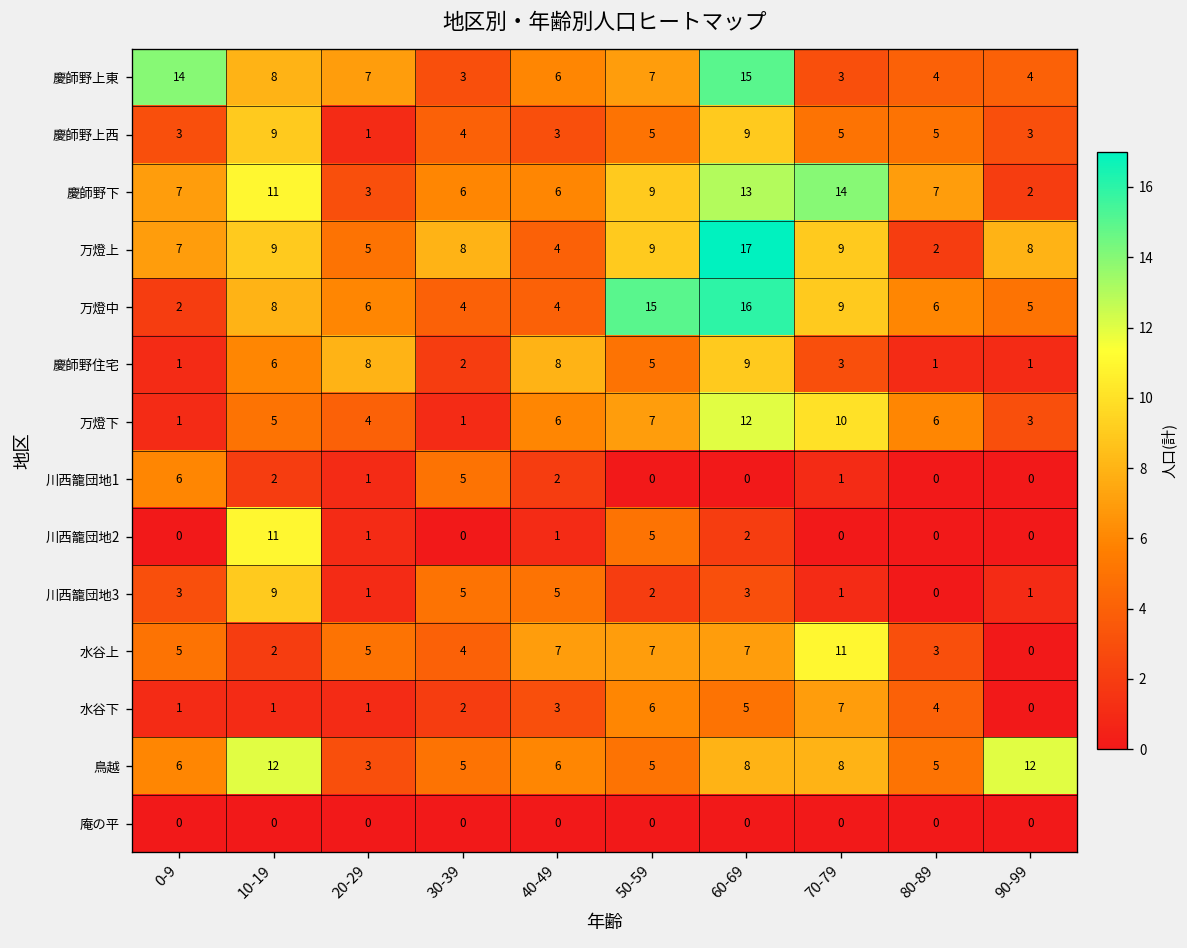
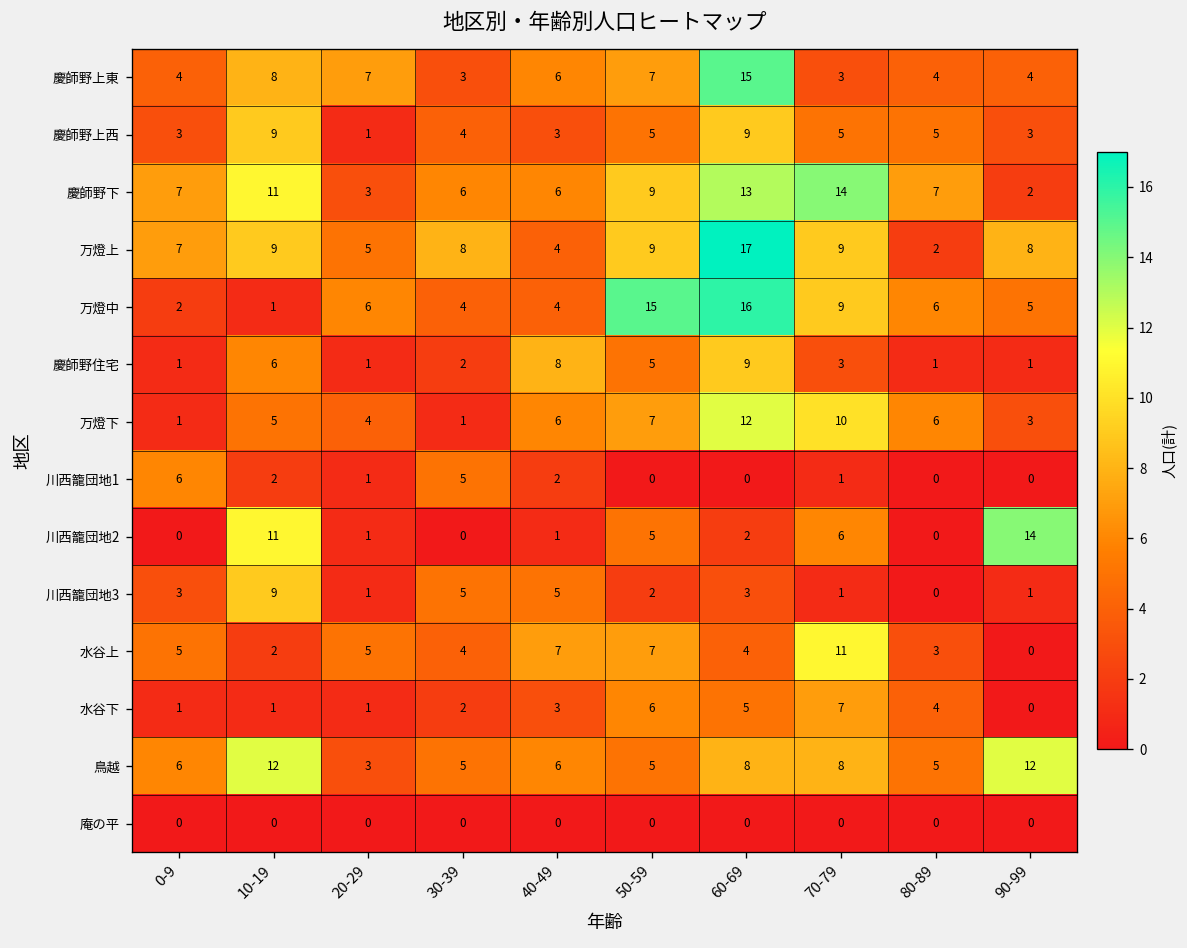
  {
    "慶師野上東": {
-     "0-9": 14,
+     "0-9": 4,
      "10-19": 8,
      "20-29": 7,
      "30-39": 3,
      "40-49": 6,
      "50-59": 7,
      "60-69": 15,
      "70-79": 3,
      "80-89": 4,
      "90-99": 4
    },
    "慶師野上西": {
      "0-9": 3,
      "10-19": 9,
      "20-29": 1,
      "30-39": 4,
      "40-49": 3,
      "50-59": 5,
      "60-69": 9,
      "70-79": 5,
      "80-89": 5,
      "90-99": 3
    },
    "慶師野下": {
      "0-9": 7,
      "10-19": 11,
      "20-29": 3,
      "30-39": 6,
      "40-49": 6,
      "50-59": 9,
      "60-69": 13,
      "70-79": 14,
      "80-89": 7,
      "90-99": 2
    },
    "万燈上": {
      "0-9": 7,
      "10-19": 9,
      "20-29": 5,
      "30-39": 8,
      "40-49": 4,
      "50-59": 9,
      "60-69": 17,
      "70-79": 9,
      "80-89": 2,
      "90-99": 8
    },
    "万燈中": {
      "0-9": 2,
-     "10-19": 8,
+     "10-19": 1,
      "20-29": 6,
      "30-39": 4,
      "40-49": 4,
      "50-59": 15,
      "60-69": 16,
      "70-79": 9,
      "80-89": 6,
      "90-99": 5
    },
    "慶師野住宅": {
      "0-9": 1,
      "10-19": 6,
-     "20-29": 8,
+     "20-29": 1,
      "30-39": 2,
      "40-49": 8,
      "50-59": 5,
      "60-69": 9,
      "70-79": 3,
      "80-89": 1,
      "90-99": 1
    },
    "万燈下": {
      "0-9": 1,
      "10-19": 5,
      "20-29": 4,
      "30-39": 1,
      "40-49": 6,
      "50-59": 7,
      "60-69": 12,
      "70-79": 10,
      "80-89": 6,
      "90-99": 3
    },
    "川西籠団地1": {
      "0-9": 6,
      "10-19": 2,
      "20-29": 1,
      "30-39": 5,
      "40-49": 2,
      "50-59": 0,
      "60-69": 0,
      "70-79": 1,
      "80-89": 0,
      "90-99": 0
    },
    "川西籠団地2": {
      "0-9": 0,
      "10-19": 11,
      "20-29": 1,
      "30-39": 0,
      "40-49": 1,
      "50-59": 5,
      "60-69": 2,
-     "70-79": 0,
+     "70-79": 6,
      "80-89": 0,
-     "90-99": 0
+     "90-99": 14
    },
    "川西籠団地3": {
      "0-9": 3,
      "10-19": 9,
      "20-29": 1,
      "30-39": 5,
      "40-49": 5,
      "50-59": 2,
      "60-69": 3,
      "70-79": 1,
      "80-89": 0,
      "90-99": 1
    },
    "水谷上": {
      "0-9": 5,
      "10-19": 2,
      "20-29": 5,
      "30-39": 4,
      "40-49": 7,
      "50-59": 7,
-     "60-69": 7,
+     "60-69": 4,
      "70-79": 11,
      "80-89": 3,
      "90-99": 0
    },
    "水谷下": {
      "0-9": 1,
      "10-19": 1,
      "20-29": 1,
      "30-39": 2,
      "40-49": 3,
      "50-59": 6,
      "60-69": 5,
      "70-79": 7,
      "80-89": 4,
      "90-99": 0
    },
    "鳥越": {
      "0-9": 6,
      "10-19": 12,
      "20-29": 3,
      "30-39": 5,
      "40-49": 6,
      "50-59": 5,
      "60-69": 8,
      "70-79": 8,
      "80-89": 5,
      "90-99": 12
    },
    "庵の平": {
      "0-9": 0,
      "10-19": 0,
      "20-29": 0,
      "30-39": 0,
      "40-49": 0,
      "50-59": 0,
      "60-69": 0,
      "70-79": 0,
      "80-89": 0,
      "90-99": 0
    }
  }
